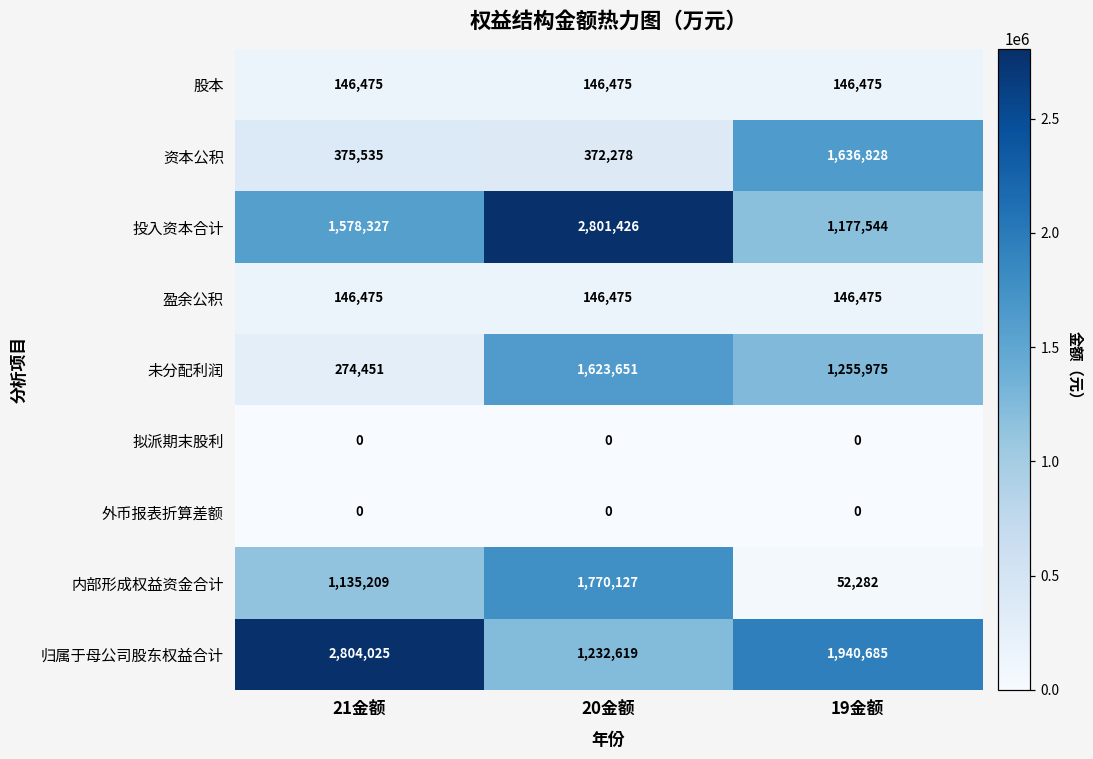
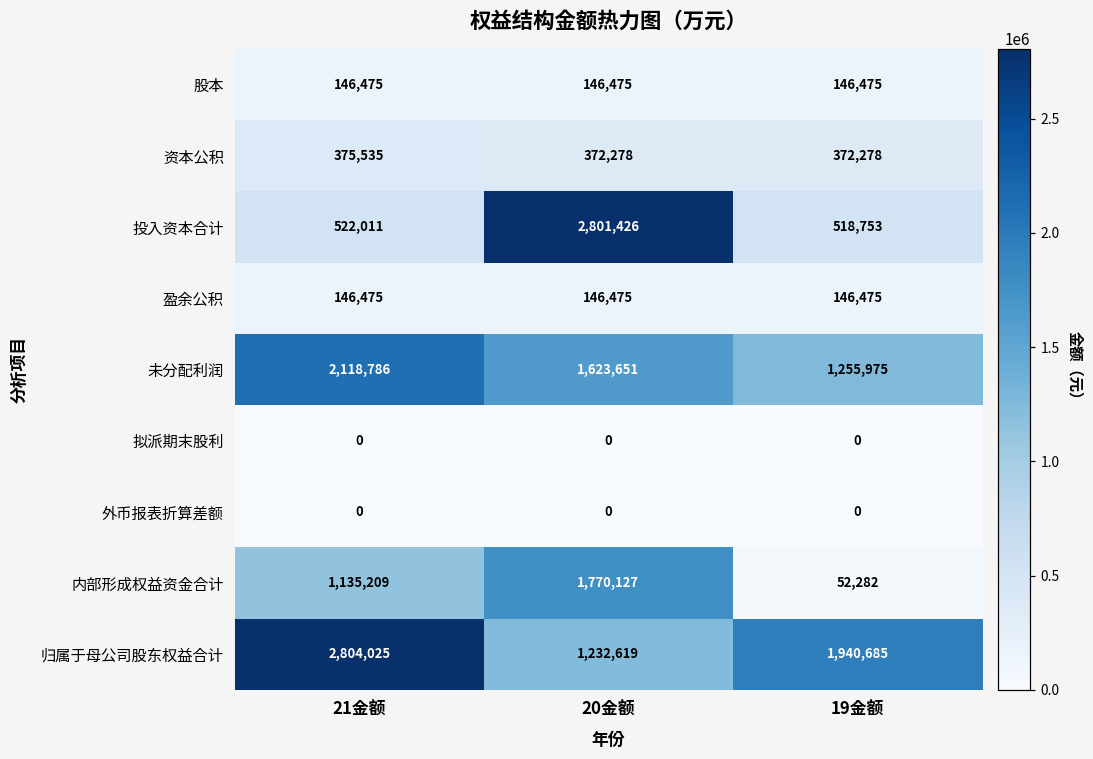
  {
    "股本": {
      "21金额": "146,475",
      "20金额": "146,475",
      "19金额": "146,475"
    },
    "资本公积": {
      "21金额": "375,535",
      "20金额": "372,278",
-     "19金额": "1,636,828"
+     "19金额": "372,278"
    },
    "投入资本合计": {
-     "21金额": "1,578,327",
+     "21金额": "522,011",
      "20金额": "2,801,426",
-     "19金额": "1,177,544"
+     "19金额": "518,753"
    },
    "盈余公积": {
      "21金额": "146,475",
      "20金额": "146,475",
      "19金额": "146,475"
    },
    "未分配利润": {
-     "21金额": "274,451",
+     "21金额": "2,118,786",
      "20金额": "1,623,651",
      "19金额": "1,255,975"
    },
    "拟派期末股利": {
      "21金额": "0",
      "20金额": "0",
      "19金额": "0"
    },
    "外币报表折算差额": {
      "21金额": "0",
      "20金额": "0",
      "19金额": "0"
    },
    "内部形成权益资金合计": {
      "21金额": "1,135,209",
      "20金额": "1,770,127",
      "19金额": "52,282"
    },
    "归属于母公司股东权益合计": {
      "21金额": "2,804,025",
      "20金额": "1,232,619",
      "19金额": "1,940,685"
    }
  }
